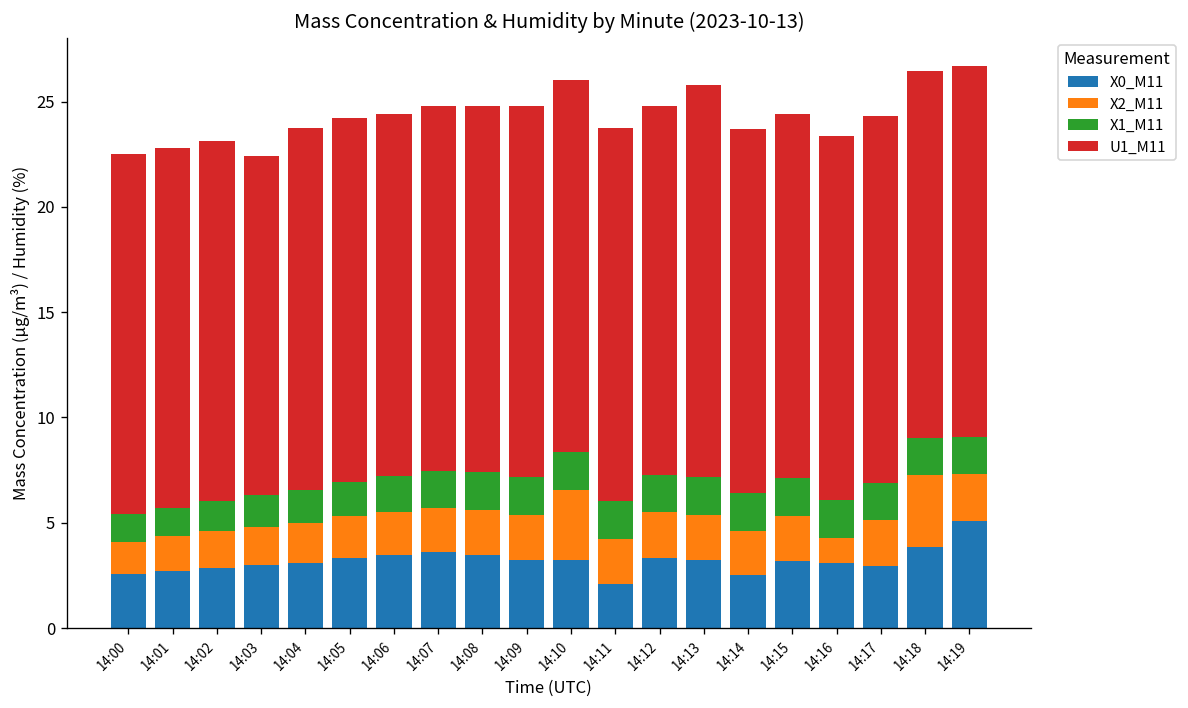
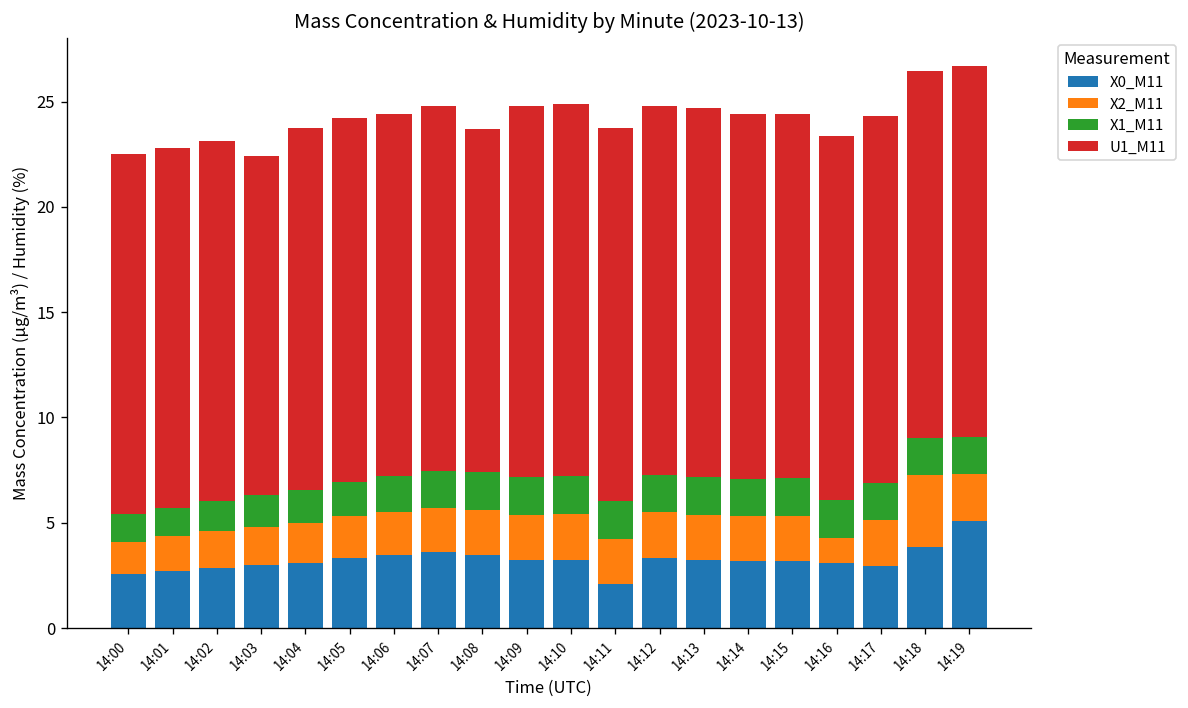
  {
    "X0_M11": {
      "14:00": 2.6,
      "14:01": 2.7,
      "14:02": 2.9,
      "14:03": 3.0,
      "14:04": 3.1,
      "14:05": 3.3,
      "14:06": 3.5,
      "14:07": 3.6,
      "14:08": 3.5,
      "14:09": 3.2,
      "14:10": 3.3,
      "14:11": 2.1,
      "14:12": 3.3,
      "14:13": 3.2,
-     "14:14": 2.5,
+     "14:14": 3.2,
      "14:15": 3.2,
      "14:16": 3.1,
      "14:17": 3.0,
      "14:18": 3.9,
      "14:19": 5.1
    },
    "X2_M11": {
      "14:00": 1.5,
      "14:01": 1.6,
      "14:02": 1.7,
      "14:03": 1.8,
      "14:04": 1.9,
      "14:05": 2.0,
      "14:06": 2.0,
      "14:07": 2.1,
      "14:08": 2.2,
      "14:09": 2.1,
-     "14:10": 3.3,
+     "14:10": 2.2,
      "14:11": 2.2,
      "14:12": 2.2,
      "14:13": 2.1,
      "14:14": 2.1,
      "14:15": 2.1,
      "14:16": 1.2,
      "14:17": 2.2,
      "14:18": 3.4,
      "14:19": 2.2
    },
    "X1_M11": {
      "14:00": 1.3,
      "14:01": 1.3,
      "14:02": 1.4,
      "14:03": 1.5,
      "14:04": 1.6,
      "14:05": 1.6,
      "14:06": 1.7,
      "14:07": 1.8,
      "14:08": 1.8,
      "14:09": 1.8,
      "14:10": 1.8,
      "14:11": 1.8,
      "14:12": 1.8,
      "14:13": 1.8,
      "14:14": 1.8,
      "14:15": 1.8,
      "14:16": 1.8,
      "14:17": 1.8,
      "14:18": 1.8,
      "14:19": 1.8
    },
    "U1_M11": {
      "14:00": 17.1,
      "14:01": 17.1,
      "14:02": 17.1,
      "14:03": 16.1,
      "14:04": 17.2,
      "14:05": 17.3,
      "14:06": 17.2,
      "14:07": 17.3,
-     "14:08": 17.4,
+     "14:08": 16.3,
      "14:09": 17.6,
      "14:10": 17.7,
      "14:11": 17.7,
      "14:12": 17.5,
-     "14:13": 18.6,
+     "14:13": 17.5,
      "14:14": 17.3,
      "14:15": 17.3,
      "14:16": 17.3,
      "14:17": 17.4,
      "14:18": 17.4,
      "14:19": 17.6
    }
  }
